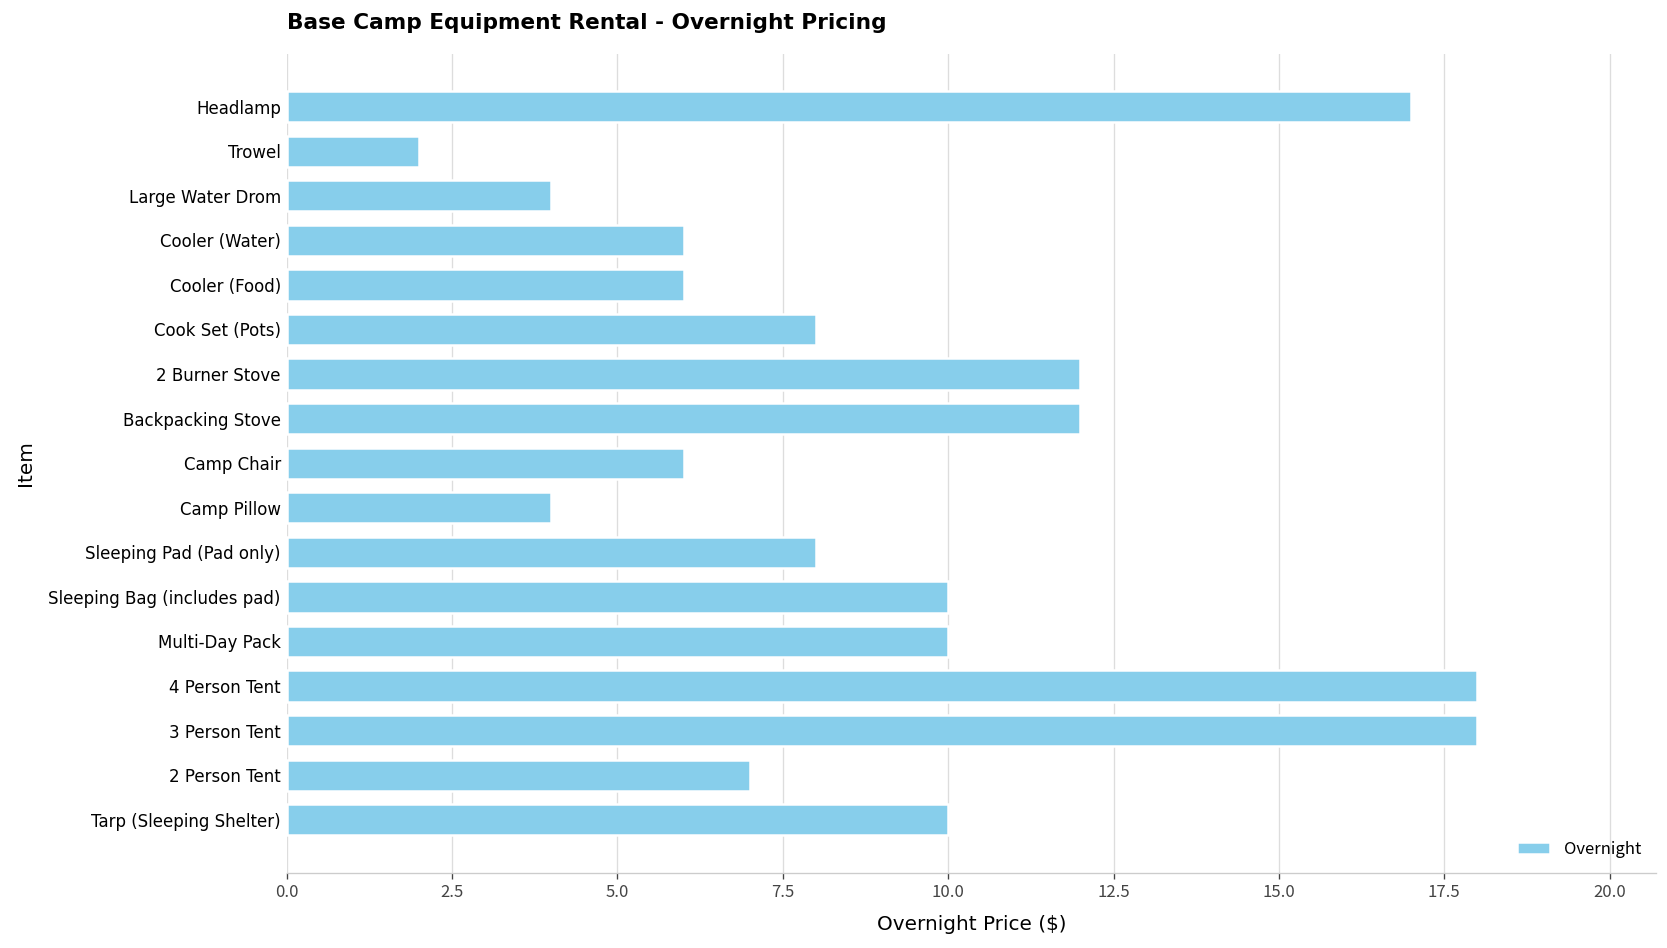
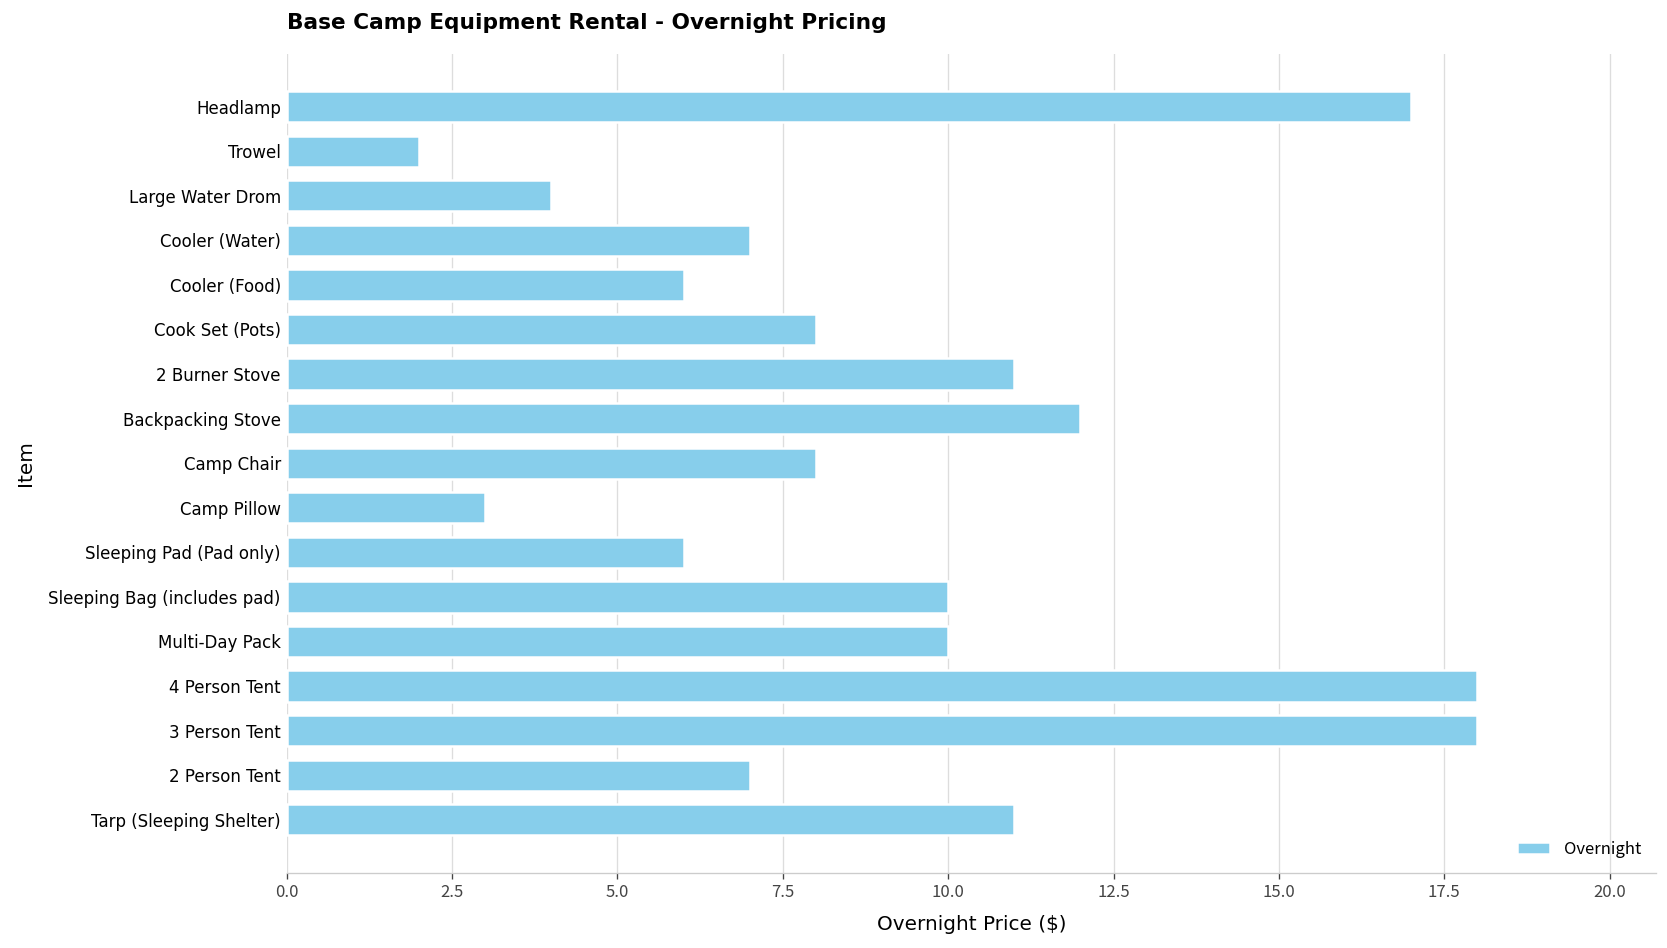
  {
    "Headlamp": 17,
    "Trowel": 2,
    "Large Water Drom": 4,
-   "Cooler (Water)": 6,
+   "Cooler (Water)": 7,
    "Cooler (Food)": 6,
    "Cook Set (Pots)": 8,
-   "2 Burner Stove": 12,
+   "2 Burner Stove": 11,
    "Backpacking Stove": 12,
-   "Camp Chair": 6,
-   "Camp Pillow": 4,
-   "Sleeping Pad (Pad only)": 8,
+   "Camp Chair": 8,
+   "Camp Pillow": 3,
+   "Sleeping Pad (Pad only)": 6,
    "Sleeping Bag (includes pad)": 10,
    "Multi-Day Pack": 10,
    "4 Person Tent": 18,
    "3 Person Tent": 18,
    "2 Person Tent": 7,
-   "Tarp (Sleeping Shelter)": 10
+   "Tarp (Sleeping Shelter)": 11
  }
